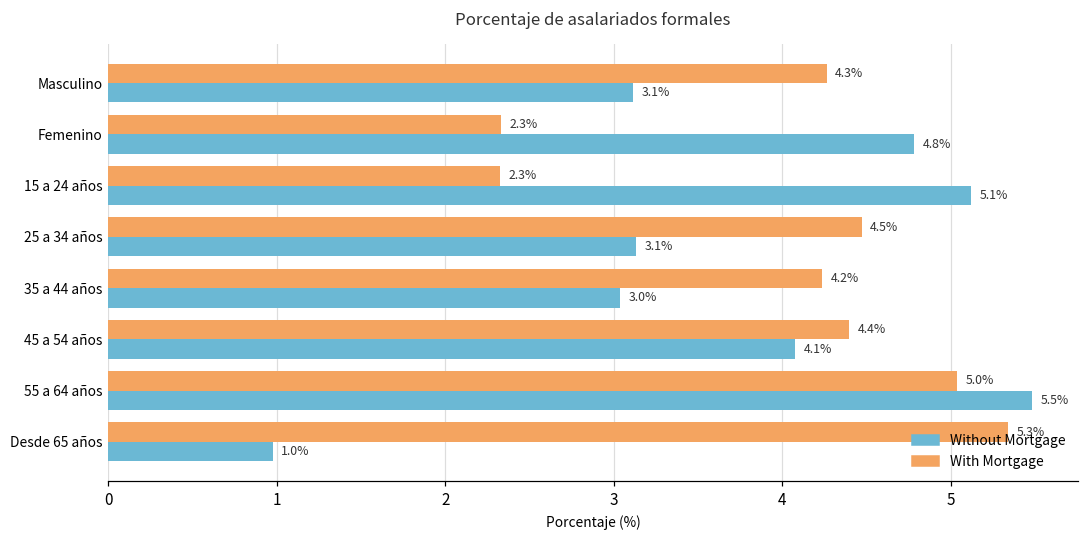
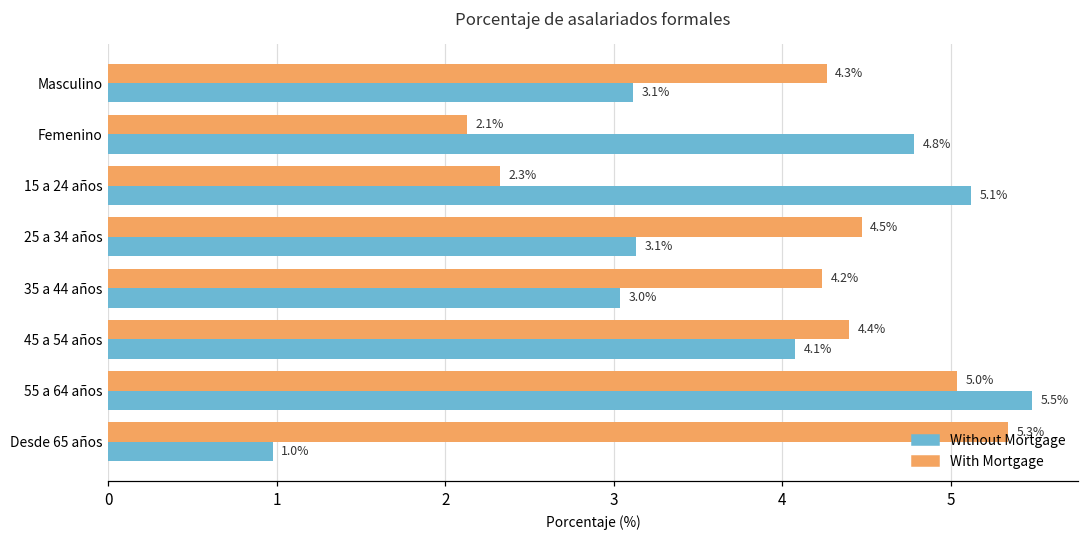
  {
    "Without Mortgage": {
      "Masculino": "3.1%",
      "Femenino": "4.8%",
      "15 a 24 años": "5.1%",
      "25 a 34 años": "3.1%",
      "35 a 44 años": "3.0%",
      "45 a 54 años": "4.1%",
      "55 a 64 años": "5.5%",
      "Desde 65 años": "1.0%"
    },
    "With Mortgage": {
      "Masculino": "4.3%",
-     "Femenino": "2.3%",
+     "Femenino": "2.1%",
      "15 a 24 años": "2.3%",
      "25 a 34 años": "4.5%",
      "35 a 44 años": "4.2%",
      "45 a 54 años": "4.4%",
      "55 a 64 años": "5.0%",
      "Desde 65 años": "5.3%"
    }
  }
